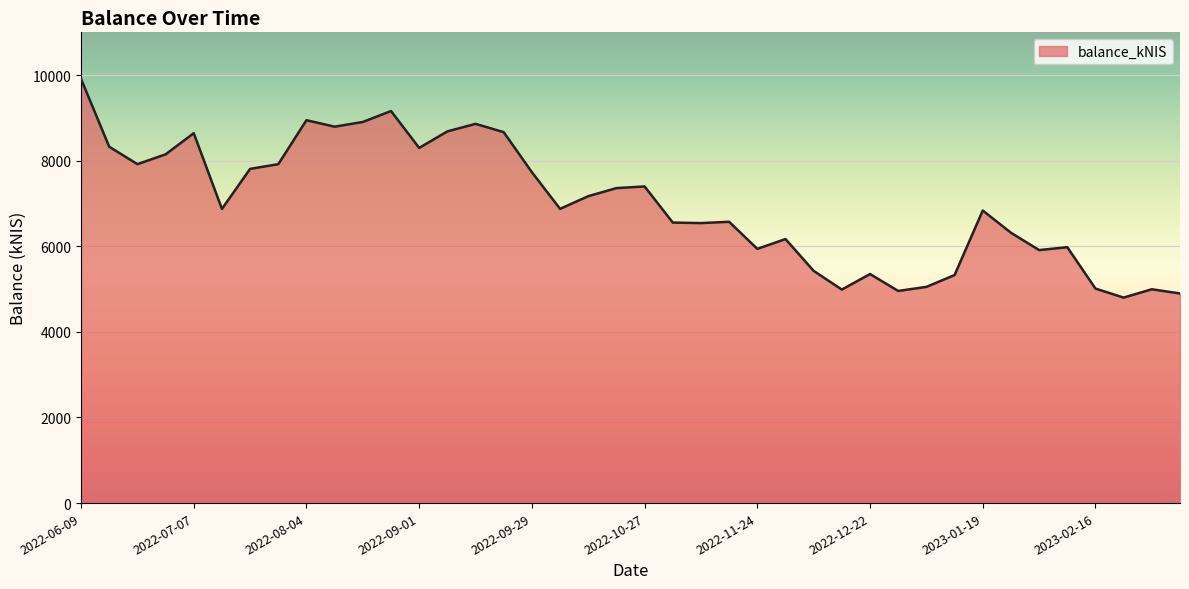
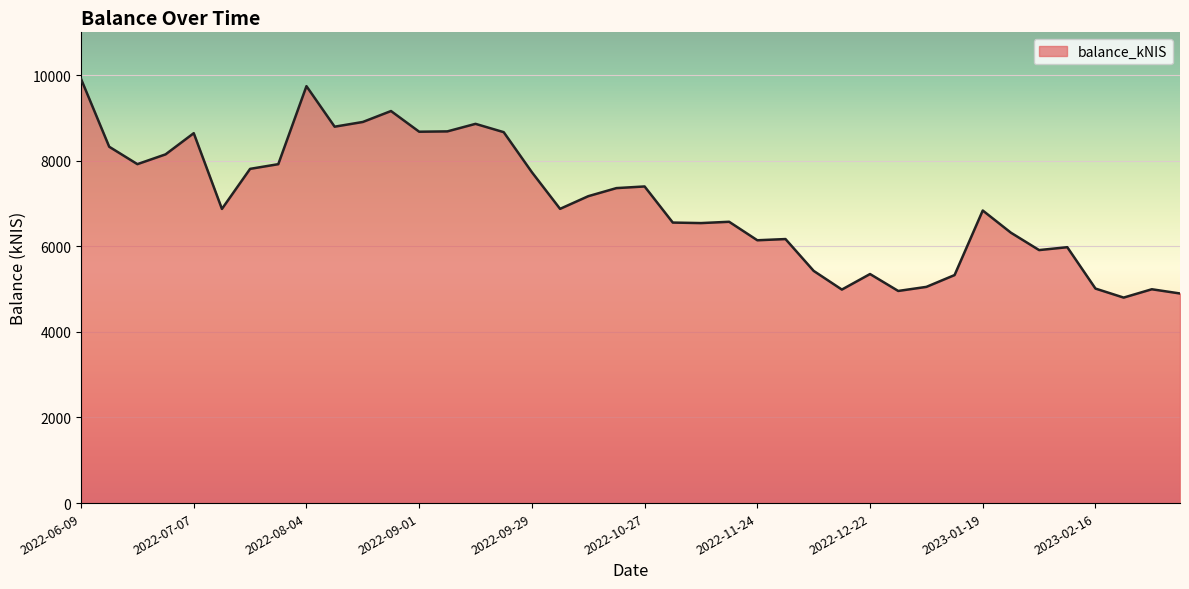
  {
    "2022-06-09": 9900,
    "2022-07-07": 8600,
-   "2022-08-04": 8900,
-   "2022-09-01": 8300,
+   "2022-08-04": 9700,
+   "2022-09-01": 8700,
    "2022-09-29": 7700,
    "2022-10-27": 7400,
-   "2022-11-24": 5900,
+   "2022-11-24": 6100,
    "2022-12-22": 5400,
    "2023-01-19": 6800,
    "2023-02-16": 5000
  }
